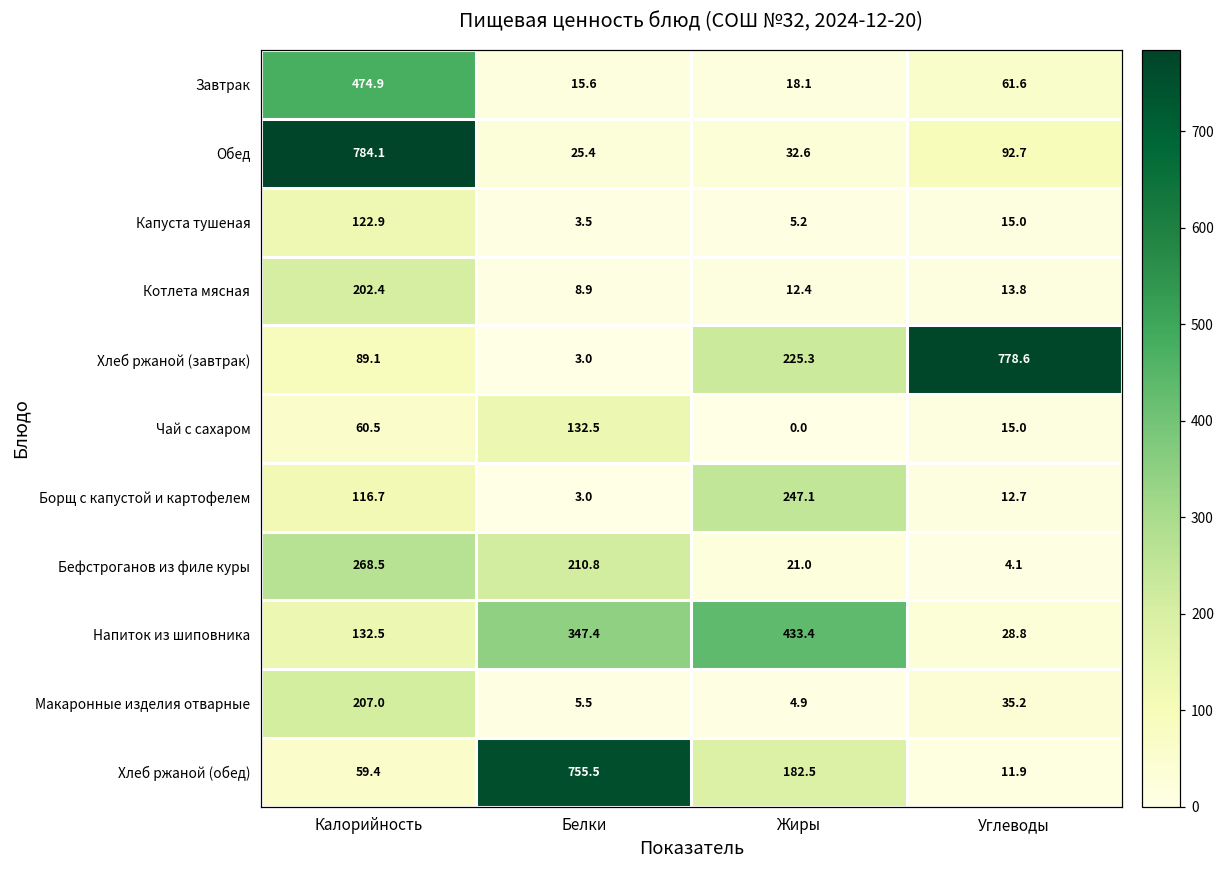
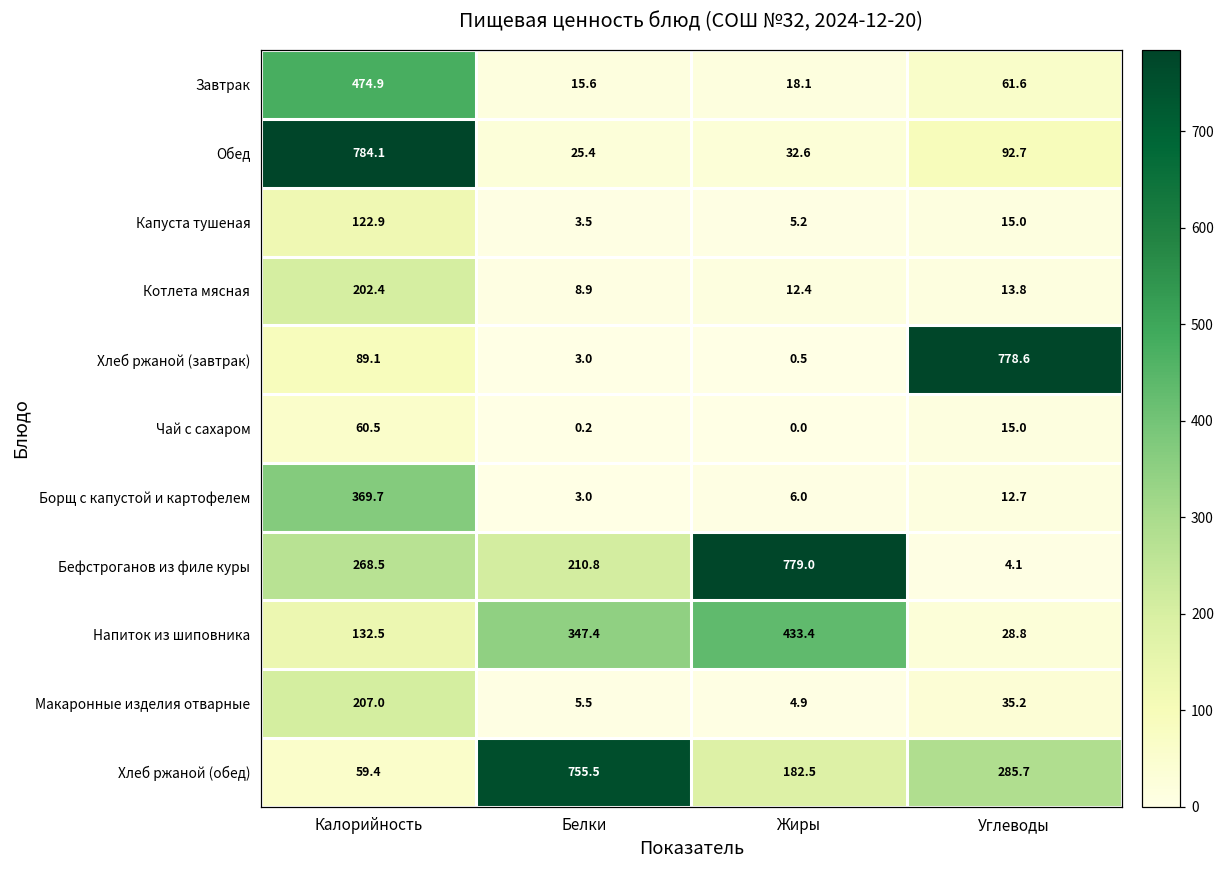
  {
    "Завтрак": {
      "Калорийность": 474.9,
      "Белки": 15.6,
      "Жиры": 18.1,
      "Углеводы": 61.6
    },
    "Обед": {
      "Калорийность": 784.1,
      "Белки": 25.4,
      "Жиры": 32.6,
      "Углеводы": 92.7
    },
    "Капуста тушеная": {
      "Калорийность": 122.9,
      "Белки": 3.5,
      "Жиры": 5.2,
      "Углеводы": 15.0
    },
    "Котлета мясная": {
      "Калорийность": 202.4,
      "Белки": 8.9,
      "Жиры": 12.4,
      "Углеводы": 13.8
    },
    "Хлеб ржаной (завтрак)": {
      "Калорийность": 89.1,
      "Белки": 3.0,
-     "Жиры": 225.3,
+     "Жиры": 0.5,
      "Углеводы": 778.6
    },
    "Чай с сахаром": {
      "Калорийность": 60.5,
-     "Белки": 132.5,
+     "Белки": 0.2,
      "Жиры": 0.0,
      "Углеводы": 15.0
    },
    "Борщ с капустой и картофелем": {
-     "Калорийность": 116.7,
+     "Калорийность": 369.7,
      "Белки": 3.0,
-     "Жиры": 247.1,
+     "Жиры": 6.0,
      "Углеводы": 12.7
    },
    "Бефстроганов из филе куры": {
      "Калорийность": 268.5,
      "Белки": 210.8,
-     "Жиры": 21.0,
+     "Жиры": 779.0,
      "Углеводы": 4.1
    },
    "Напиток из шиповника": {
      "Калорийность": 132.5,
      "Белки": 347.4,
      "Жиры": 433.4,
      "Углеводы": 28.8
    },
    "Макаронные изделия отварные": {
      "Калорийность": 207.0,
      "Белки": 5.5,
      "Жиры": 4.9,
      "Углеводы": 35.2
    },
    "Хлеб ржаной (обед)": {
      "Калорийность": 59.4,
      "Белки": 755.5,
      "Жиры": 182.5,
-     "Углеводы": 11.9
+     "Углеводы": 285.7
    }
  }
